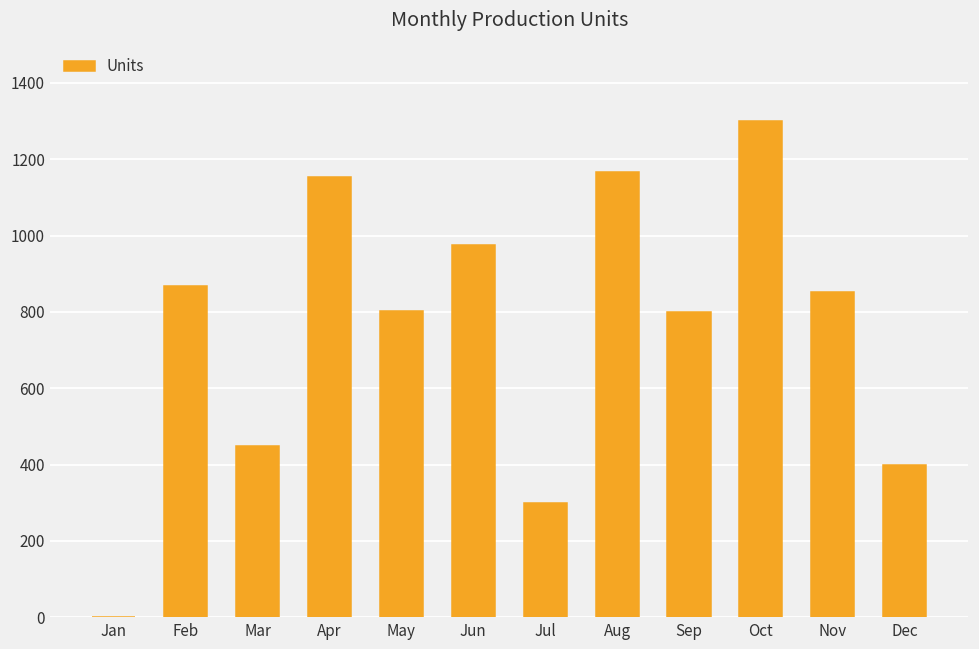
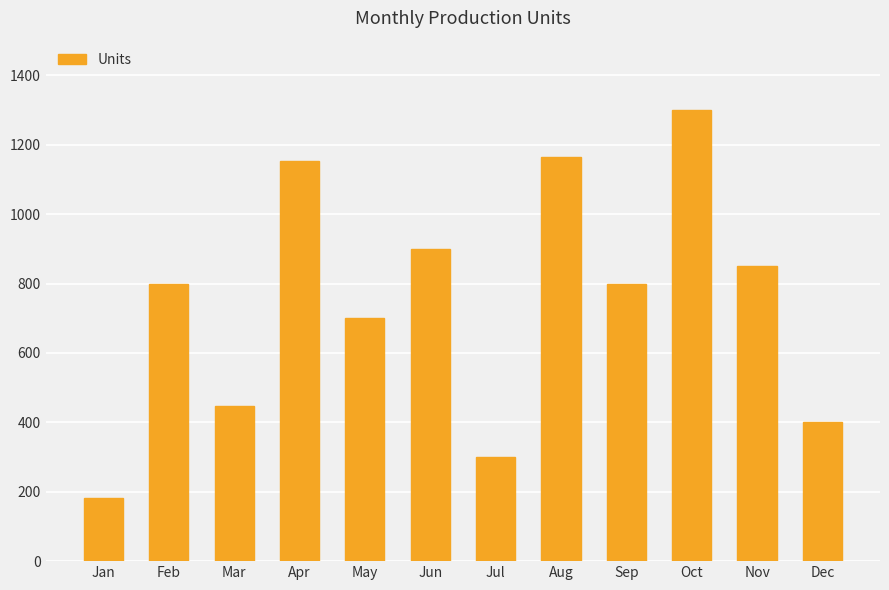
  {
-   "Jan": 0,
-   "Feb": 870,
+   "Jan": 180,
+   "Feb": 800,
    "Mar": 450,
    "Apr": 1150,
-   "May": 800,
-   "Jun": 980,
+   "May": 700,
+   "Jun": 900,
    "Jul": 300,
    "Aug": 1170,
    "Sep": 800,
    "Oct": 1300,
    "Nov": 850,
    "Dec": 400
  }
